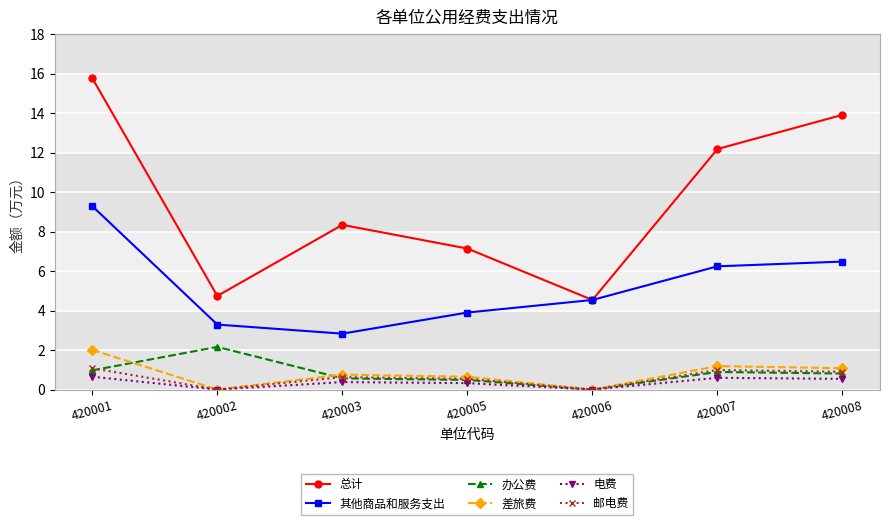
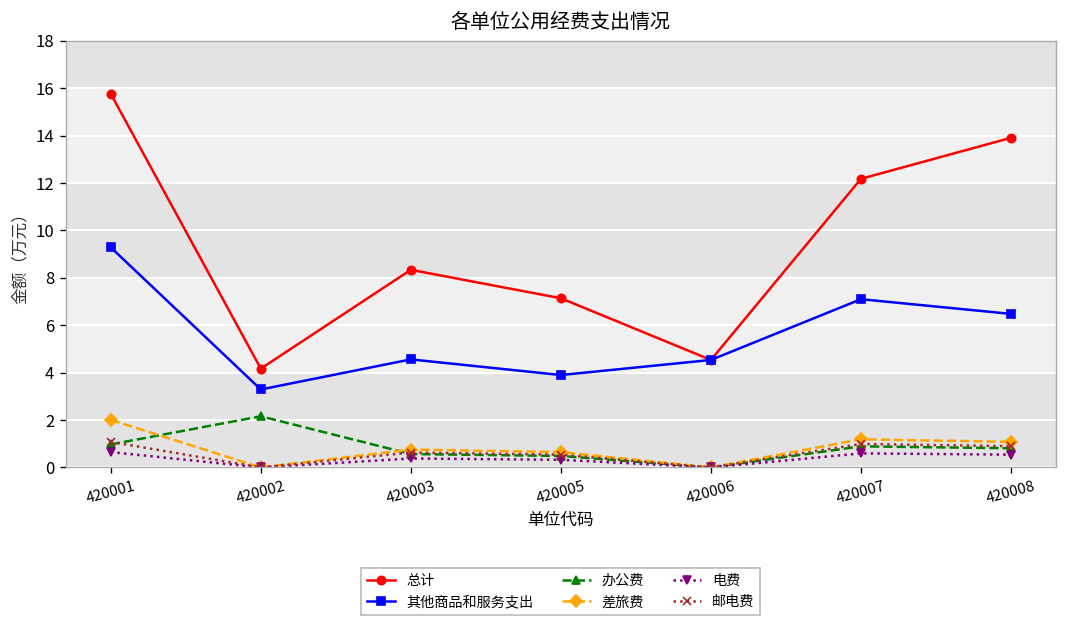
  {
    "总计": {
      "420001": 15.8,
-     "420002": 4.7,
+     "420002": 4.2,
      "420003": 8.3,
      "420005": 7.1,
      "420007": 12.2,
      "420008": 13.9
    },
    "其他商品和服务支出": {
      "420001": 9.3,
      "420002": 3.3,
-     "420003": 2.8,
+     "420003": 4.6,
      "420005": 3.9,
-     "420007": 6.2,
+     "420007": 7.1,
      "420008": 6.5
    },
    "办公费": {
      "420002": 2.2
    },
    "差旅费": {
      "420001": 2.0,
      "420007": 1.2,
      "420008": 1.1
    },
    "电费": {
      "420001": 0.6,
      "420003": 0.4,
      "420005": 0.3,
      "420007": 0.6,
      "420008": 0.5
    }
  }
